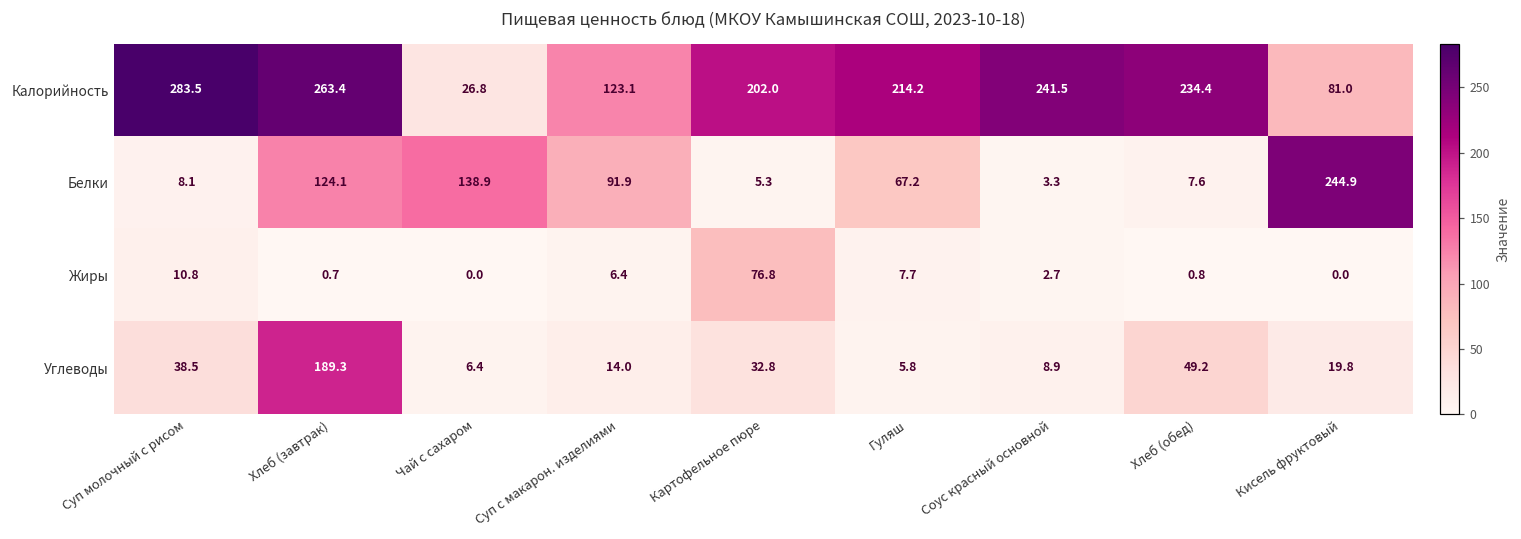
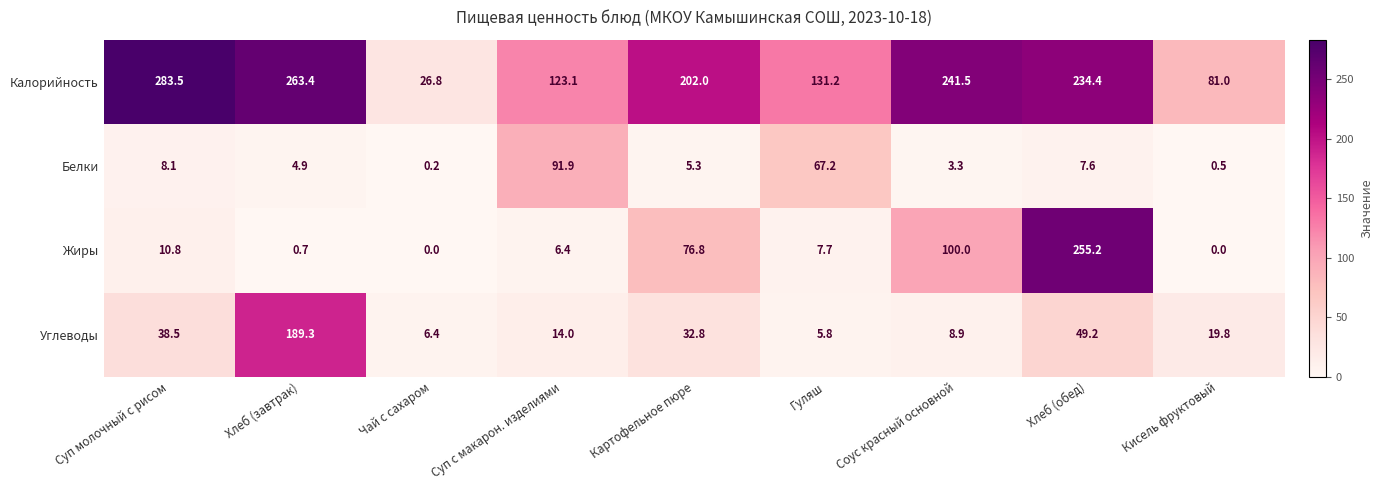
  {
    "Калорийность": {
      "Суп молочный с рисом": 283.5,
      "Хлеб (завтрак)": 263.4,
      "Чай с сахаром": 26.8,
      "Суп с макарон. изделиями": 123.1,
      "Картофельное пюре": 202.0,
-     "Гуляш": 214.2,
+     "Гуляш": 131.2,
      "Соус красный основной": 241.5,
      "Хлеб (обед)": 234.4,
      "Кисель фруктовый": 81.0
    },
    "Белки": {
      "Суп молочный с рисом": 8.1,
-     "Хлеб (завтрак)": 124.1,
-     "Чай с сахаром": 138.9,
+     "Хлеб (завтрак)": 4.9,
+     "Чай с сахаром": 0.2,
      "Суп с макарон. изделиями": 91.9,
      "Картофельное пюре": 5.3,
      "Гуляш": 67.2,
      "Соус красный основной": 3.3,
      "Хлеб (обед)": 7.6,
-     "Кисель фруктовый": 244.9
+     "Кисель фруктовый": 0.5
    },
    "Жиры": {
      "Суп молочный с рисом": 10.8,
      "Хлеб (завтрак)": 0.7,
      "Чай с сахаром": 0.0,
      "Суп с макарон. изделиями": 6.4,
      "Картофельное пюре": 76.8,
      "Гуляш": 7.7,
-     "Соус красный основной": 2.7,
-     "Хлеб (обед)": 0.8,
+     "Соус красный основной": 100.0,
+     "Хлеб (обед)": 255.2,
      "Кисель фруктовый": 0.0
    },
    "Углеводы": {
      "Суп молочный с рисом": 38.5,
      "Хлеб (завтрак)": 189.3,
      "Чай с сахаром": 6.4,
      "Суп с макарон. изделиями": 14.0,
      "Картофельное пюре": 32.8,
      "Гуляш": 5.8,
      "Соус красный основной": 8.9,
      "Хлеб (обед)": 49.2,
      "Кисель фруктовый": 19.8
    }
  }
